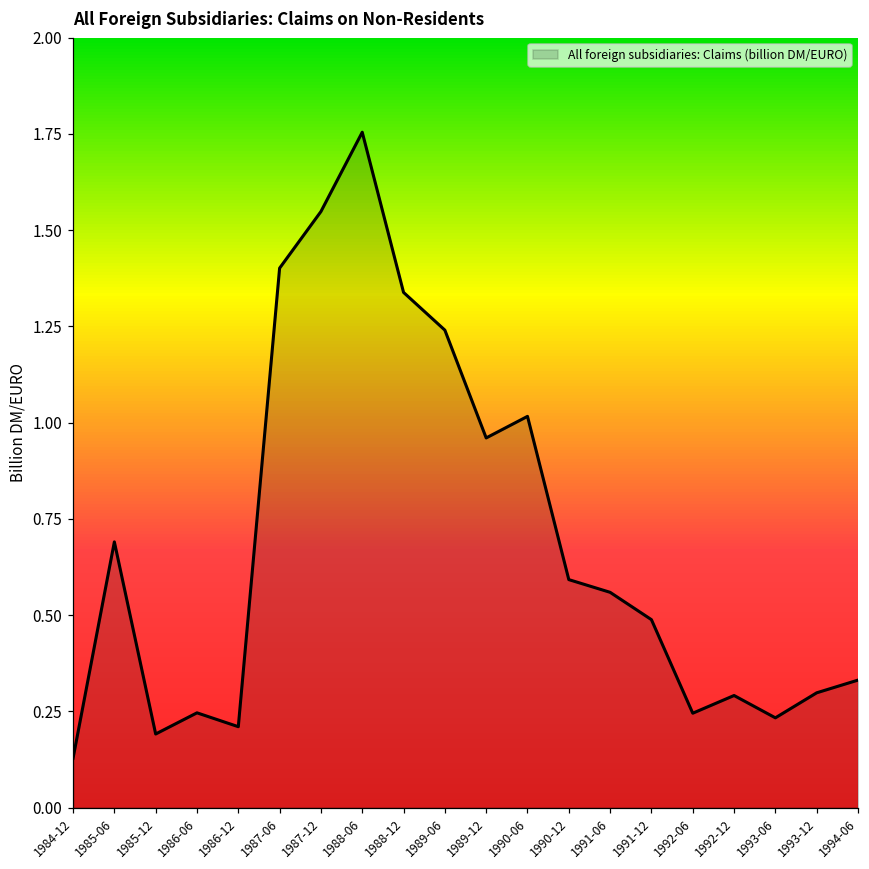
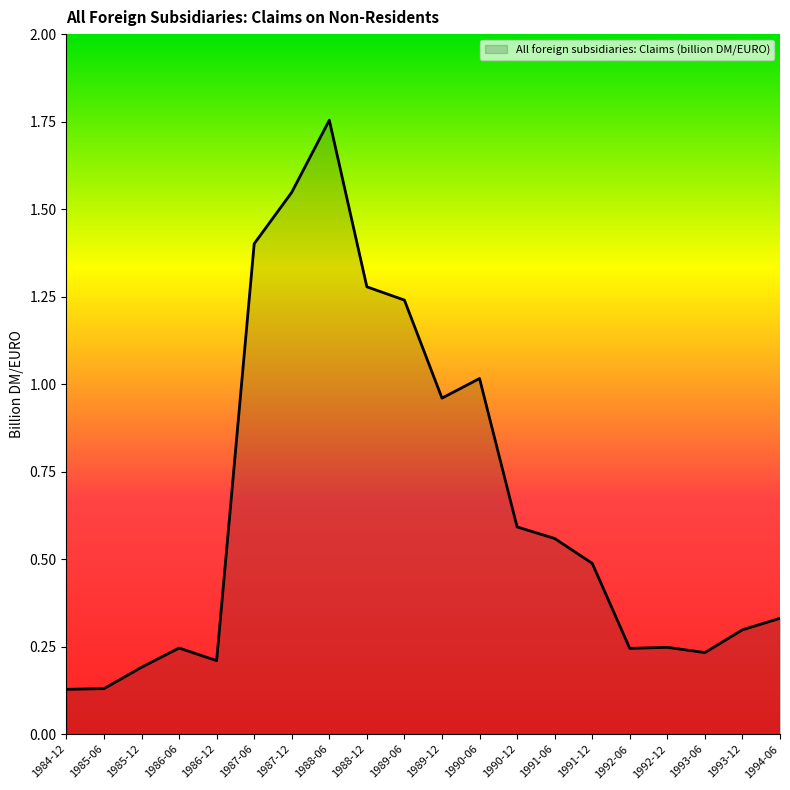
  {
    "1984-12": 0.13,
-   "1985-06": 0.69,
+   "1985-06": 0.13,
    "1985-12": 0.19,
    "1986-06": 0.25,
    "1986-12": 0.21,
    "1987-06": 1.40,
    "1987-12": 1.55,
    "1988-06": 1.75,
-   "1988-12": 1.34,
+   "1988-12": 1.28,
    "1989-06": 1.24,
    "1989-12": 0.96,
    "1990-06": 1.02,
    "1990-12": 0.59,
    "1991-06": 0.56,
    "1991-12": 0.49,
    "1992-06": 0.25,
-   "1992-12": 0.29,
+   "1992-12": 0.25,
    "1993-06": 0.23,
    "1993-12": 0.30,
    "1994-06": 0.33
  }
